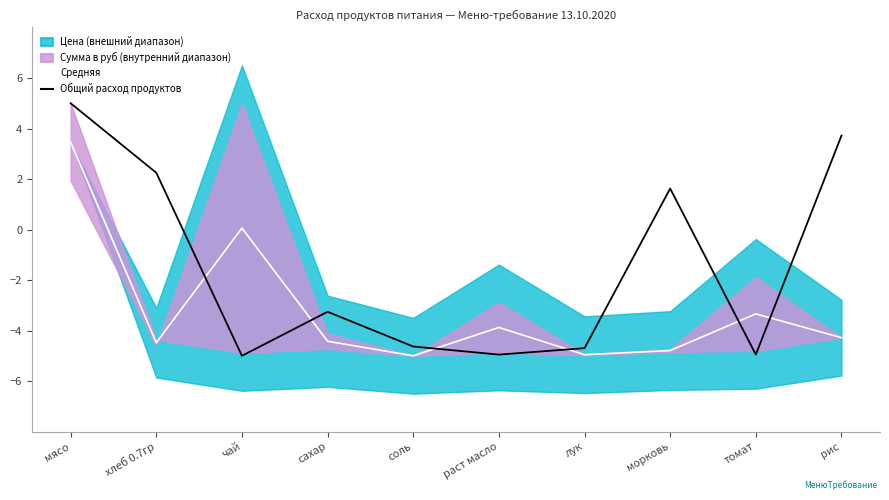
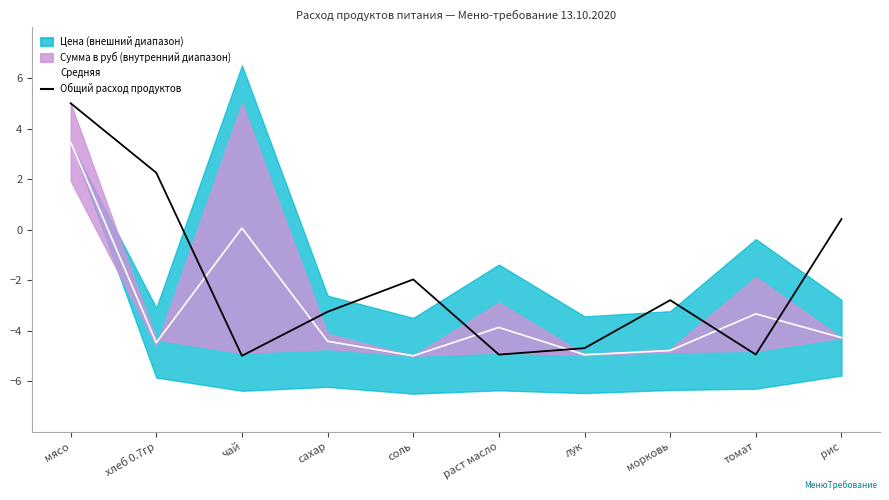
  {
    "Средняя": {
      "хлеб 0.7гр": -4.5,
      "чай": 0.1,
      "сахар": -4.4,
      "раст масло": -3.9,
      "томат": -3.3
    },
    "Общий расход продуктов": {
      "хлеб 0.7гр": 2.2,
      "чай": -5.0,
      "сахар": -3.3,
-     "соль": -4.6,
+     "соль": -2.0,
      "раст масло": -5.0,
      "лук": -4.7,
-     "морковь": 1.6,
+     "морковь": -2.8,
      "томат": -5.0,
-     "рис": 3.7
+     "рис": 0.4
    }
  }
